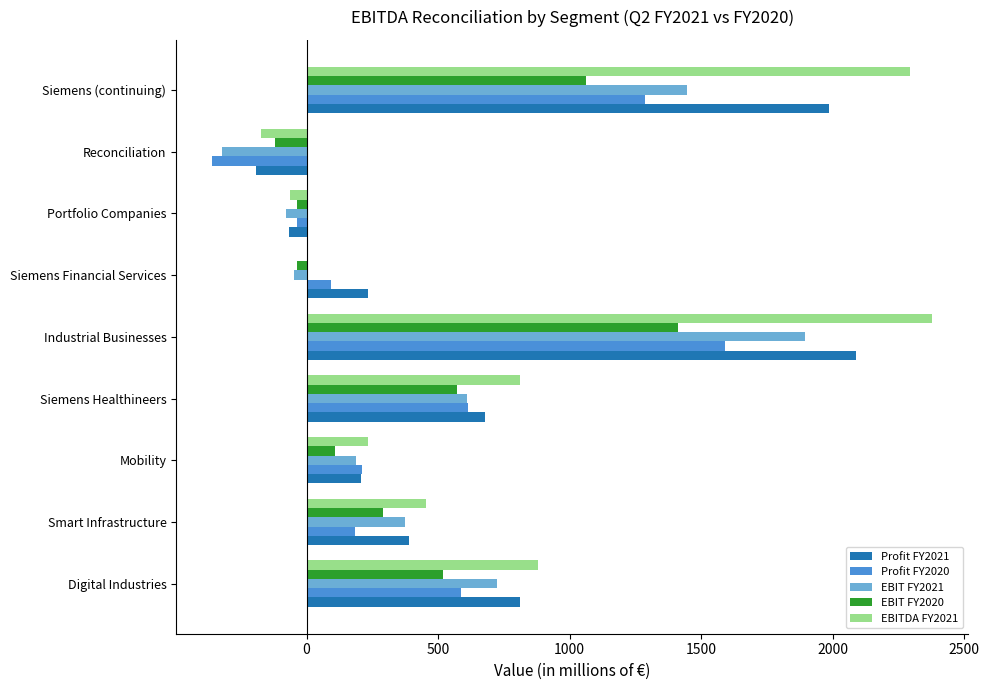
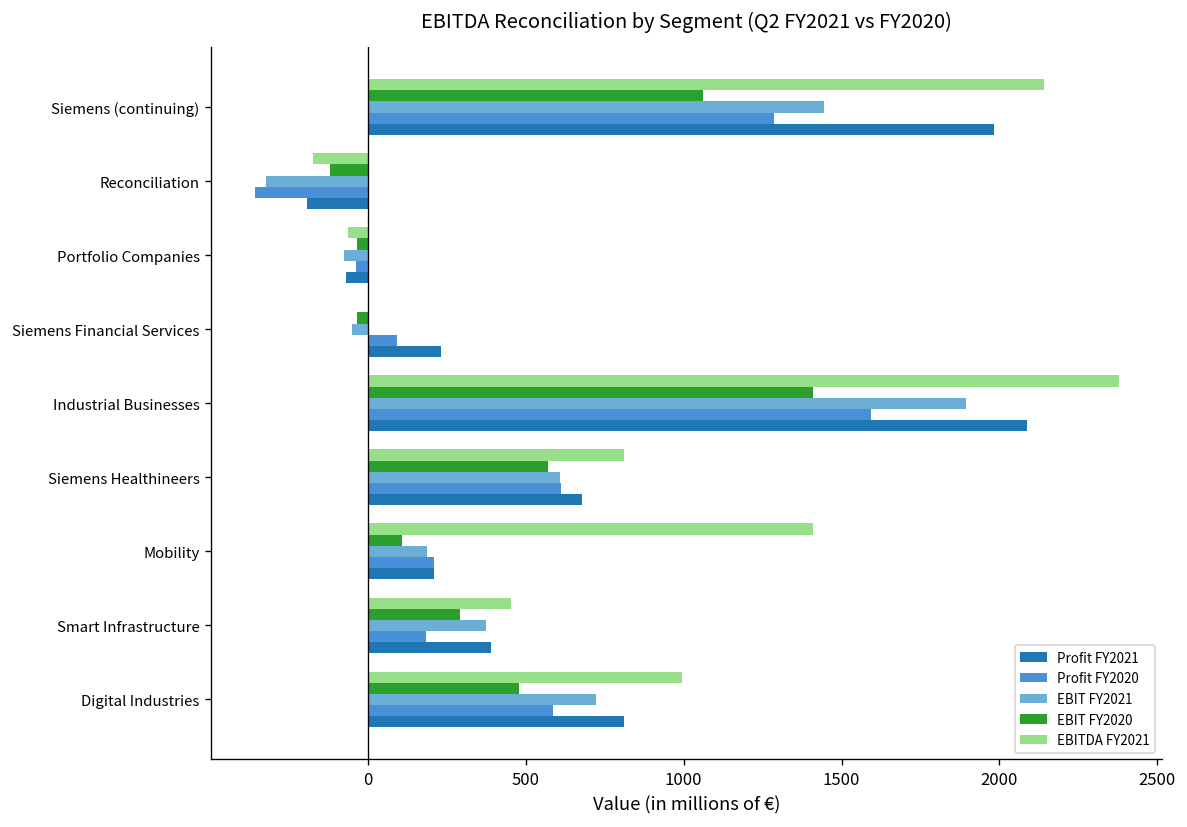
  {
    "Profit FY2021": {
      "Siemens (continuing)": 1980,
      "Reconciliation": -190,
      "Portfolio Companies": -70,
      "Siemens Financial Services": 230,
      "Industrial Businesses": 2090,
      "Siemens Healthineers": 680,
      "Mobility": 210,
      "Smart Infrastructure": 390,
      "Digital Industries": 810
    },
    "EBIT FY2020": {
      "Siemens (continuing)": 1060,
      "Reconciliation": -120,
      "Portfolio Companies": -40,
      "Siemens Financial Services": -40,
      "Industrial Businesses": 1410,
      "Siemens Healthineers": 570,
      "Mobility": 110,
      "Smart Infrastructure": 290,
-     "Digital Industries": 520
+     "Digital Industries": 480
    },
    "EBITDA FY2021": {
-     "Siemens (continuing)": 2300,
+     "Siemens (continuing)": 2140,
      "Reconciliation": -180,
      "Portfolio Companies": -60,
      "Industrial Businesses": 2380,
      "Siemens Healthineers": 810,
-     "Mobility": 230,
+     "Mobility": 1410,
      "Smart Infrastructure": 450,
-     "Digital Industries": 880
+     "Digital Industries": 1000
    }
  }
